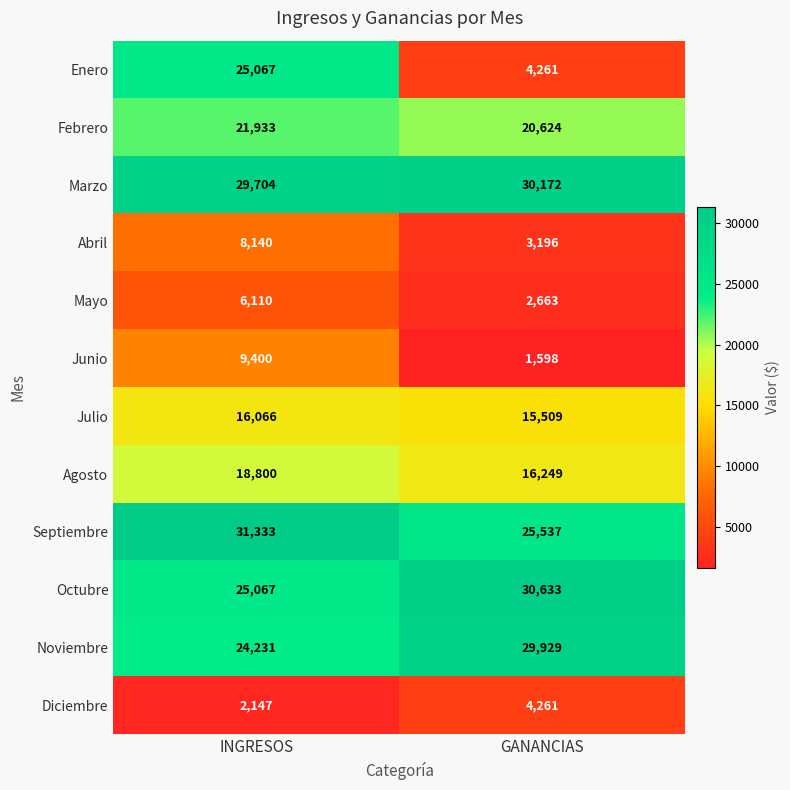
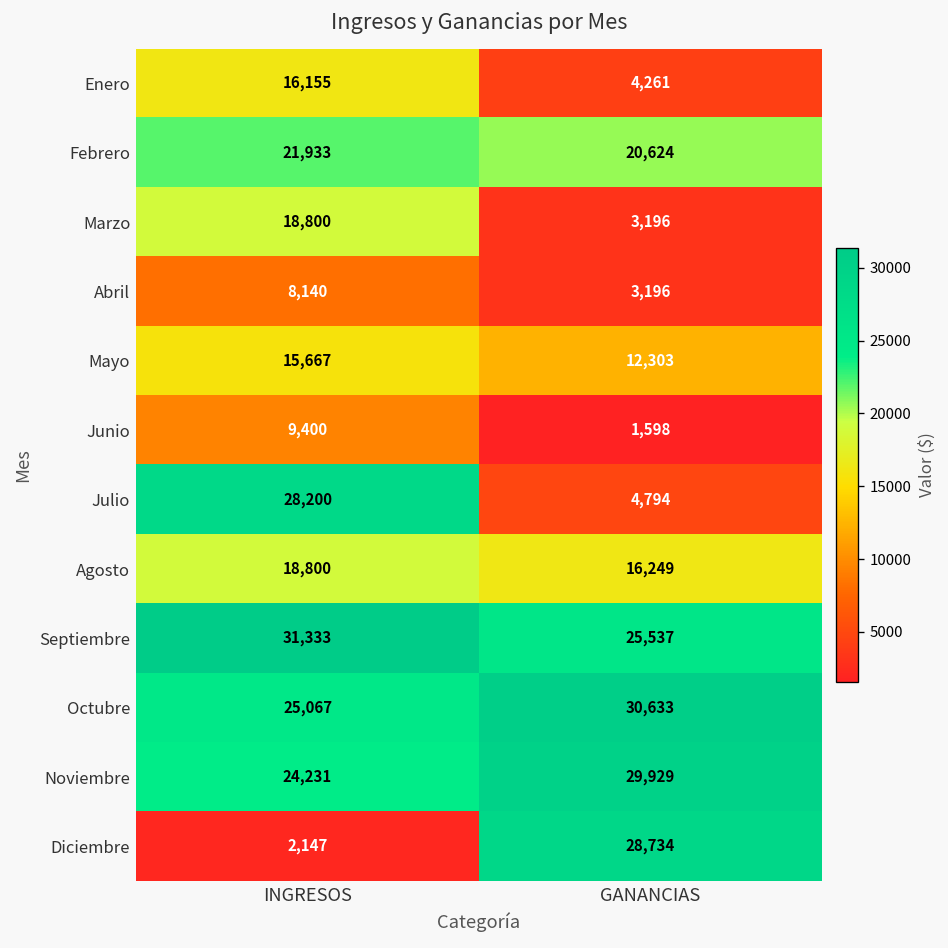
  {
    "Enero": {
-     "INGRESOS": "25,067",
+     "INGRESOS": "16,155",
      "GANANCIAS": "4,261"
    },
    "Febrero": {
      "INGRESOS": "21,933",
      "GANANCIAS": "20,624"
    },
    "Marzo": {
-     "INGRESOS": "29,704",
-     "GANANCIAS": "30,172"
+     "INGRESOS": "18,800",
+     "GANANCIAS": "3,196"
    },
    "Abril": {
      "INGRESOS": "8,140",
      "GANANCIAS": "3,196"
    },
    "Mayo": {
-     "INGRESOS": "6,110",
-     "GANANCIAS": "2,663"
+     "INGRESOS": "15,667",
+     "GANANCIAS": "12,303"
    },
    "Junio": {
      "INGRESOS": "9,400",
      "GANANCIAS": "1,598"
    },
    "Julio": {
-     "INGRESOS": "16,066",
-     "GANANCIAS": "15,509"
+     "INGRESOS": "28,200",
+     "GANANCIAS": "4,794"
    },
    "Agosto": {
      "INGRESOS": "18,800",
      "GANANCIAS": "16,249"
    },
    "Septiembre": {
      "INGRESOS": "31,333",
      "GANANCIAS": "25,537"
    },
    "Octubre": {
      "INGRESOS": "25,067",
      "GANANCIAS": "30,633"
    },
    "Noviembre": {
      "INGRESOS": "24,231",
      "GANANCIAS": "29,929"
    },
    "Diciembre": {
      "INGRESOS": "2,147",
-     "GANANCIAS": "4,261"
+     "GANANCIAS": "28,734"
    }
  }
